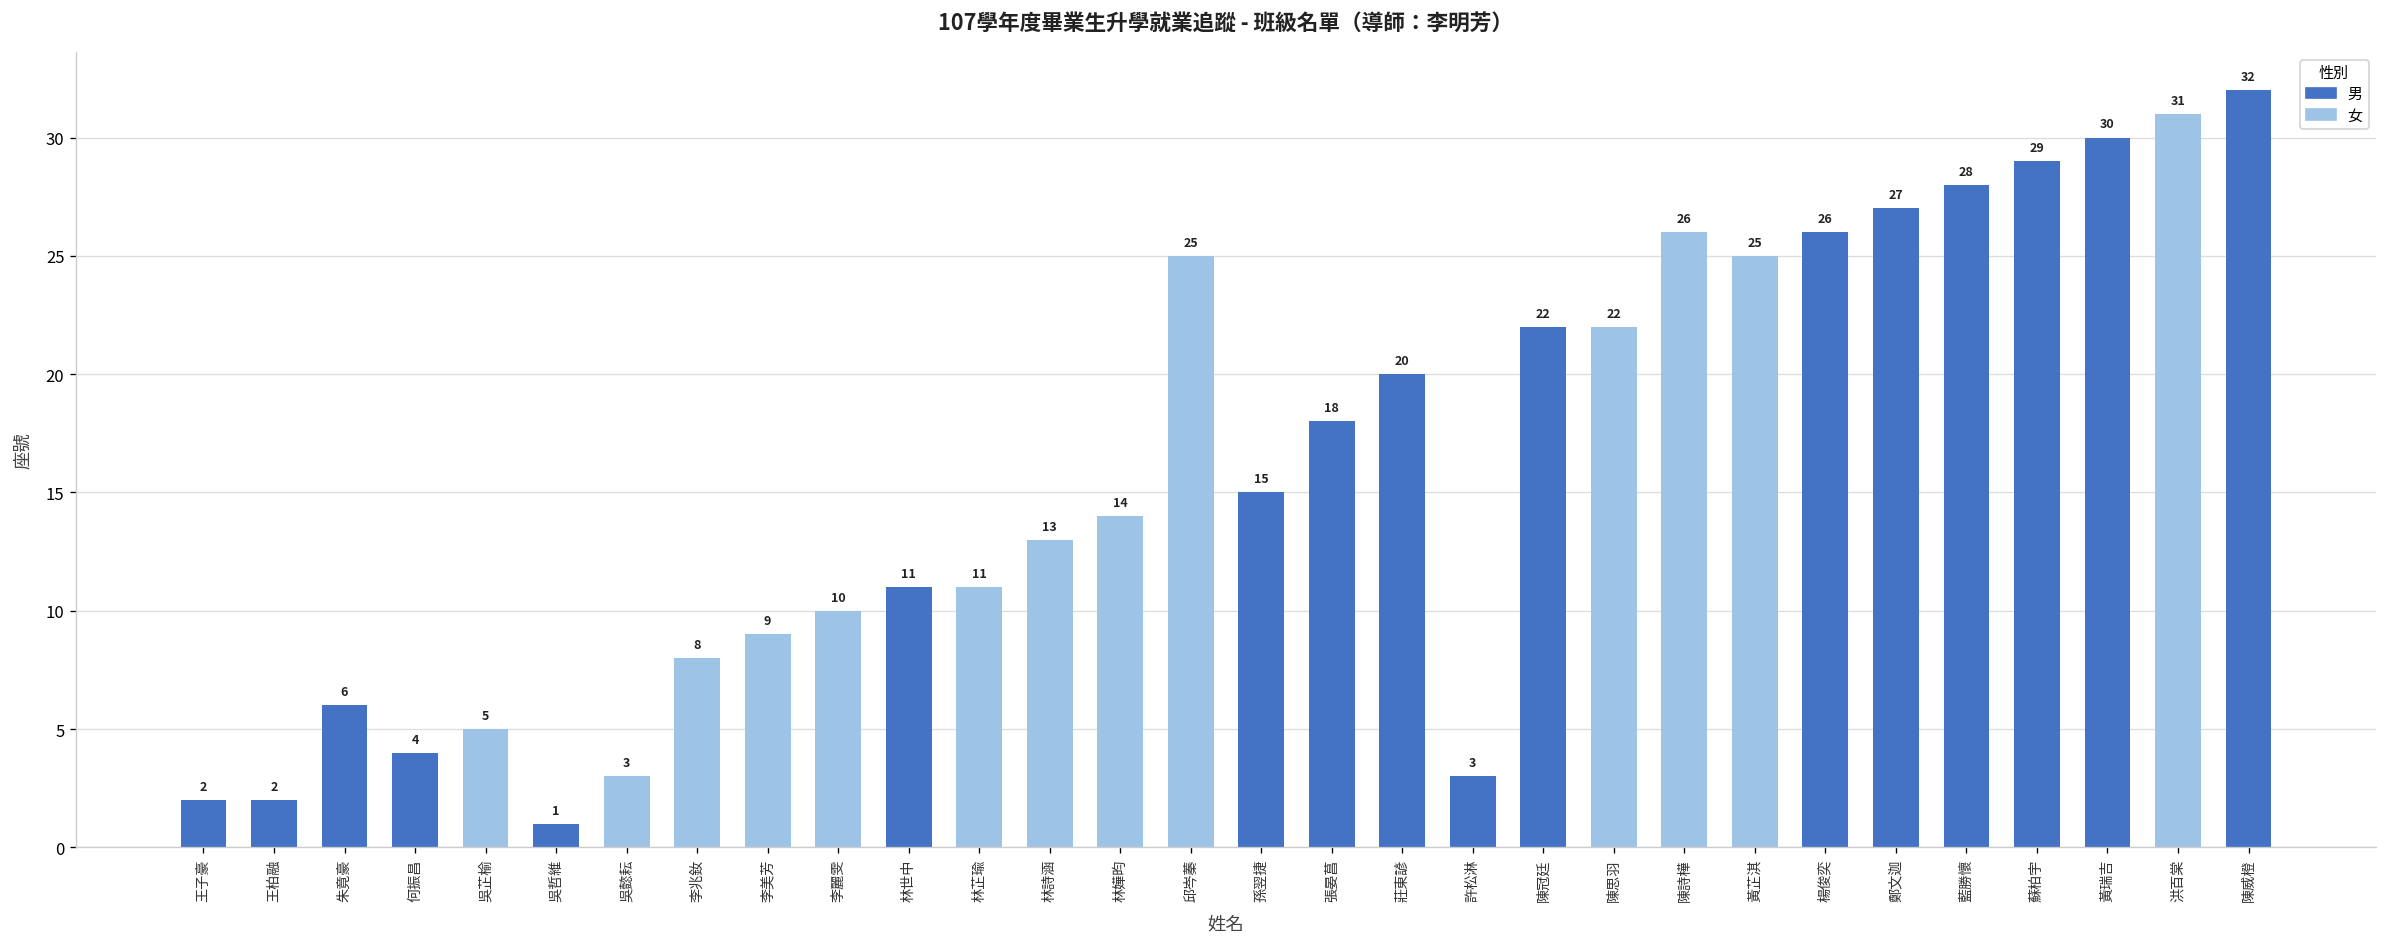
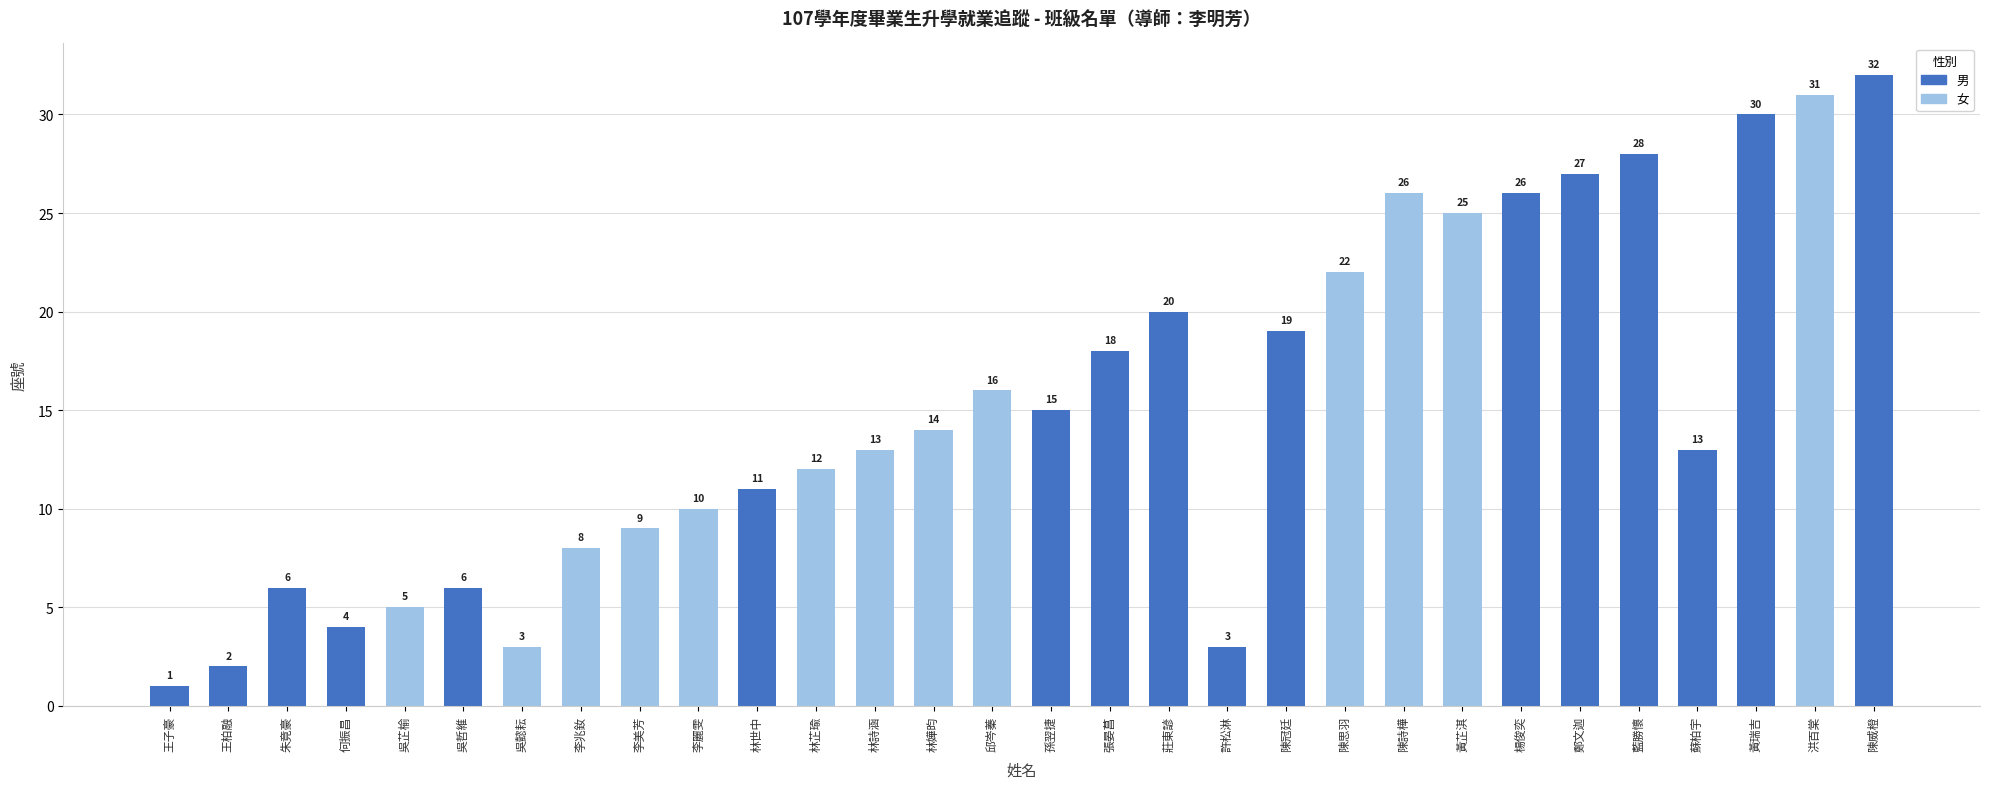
  {
-   "王子豪": 2,
+   "王子豪": 1,
    "王柏融": 2,
    "朱竟豪": 6,
    "何振昌": 4,
    "吳芷榆": 5,
-   "吳哲維": 1,
+   "吳哲維": 6,
    "吳懿耘": 3,
    "李兆釹": 8,
    "李美芳": 9,
    "李麗雯": 10,
    "林世中": 11,
-   "林芷瑜": 11,
+   "林芷瑜": 12,
    "林詩涵": 13,
    "林嬅昀": 14,
-   "邱岑蓁": 25,
+   "邱岑蓁": 16,
    "孫翌捷": 15,
    "張晏菖": 18,
    "莊東諺": 20,
    "許松淋": 3,
-   "陳冠廷": 22,
+   "陳冠廷": 19,
    "陳思羽": 22,
    "陳詩樺": 26,
    "黃芷淇": 25,
    "楊俊奕": 26,
    "鄭文迦": 27,
    "藍勝懷": 28,
-   "蘇柏宇": 29,
+   "蘇柏宇": 13,
    "黃瑞吉": 30,
    "洪百棠": 31,
    "陳威橙": 32
  }
